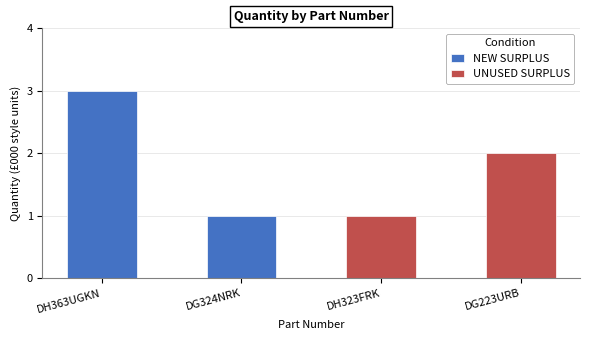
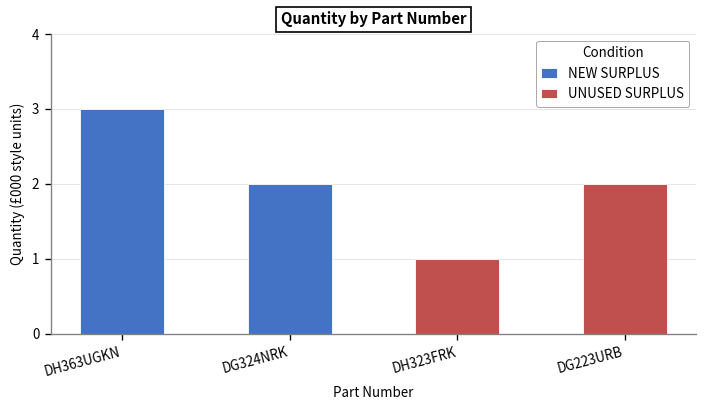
  {
    "DH363UGKN": 3,
-   "DG324NRK": 1,
+   "DG324NRK": 2,
    "DH323FRK": 1,
    "DG223URB": 2
  }
